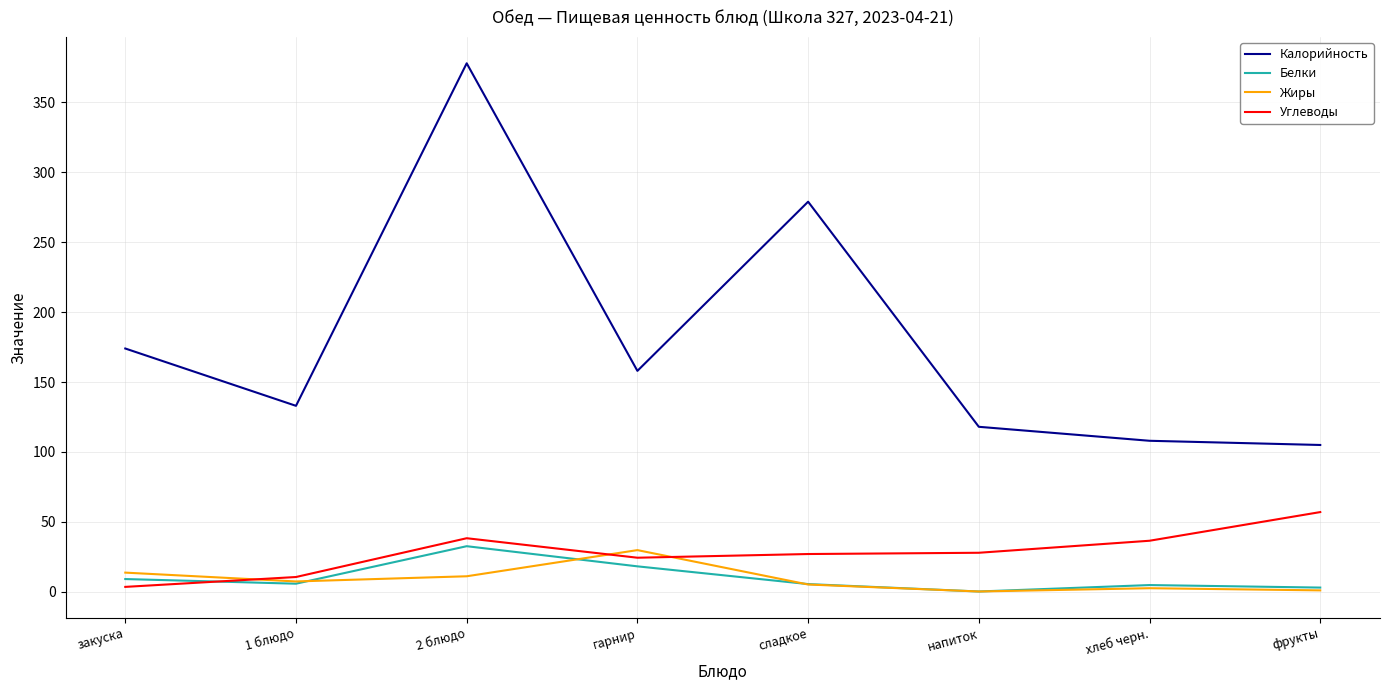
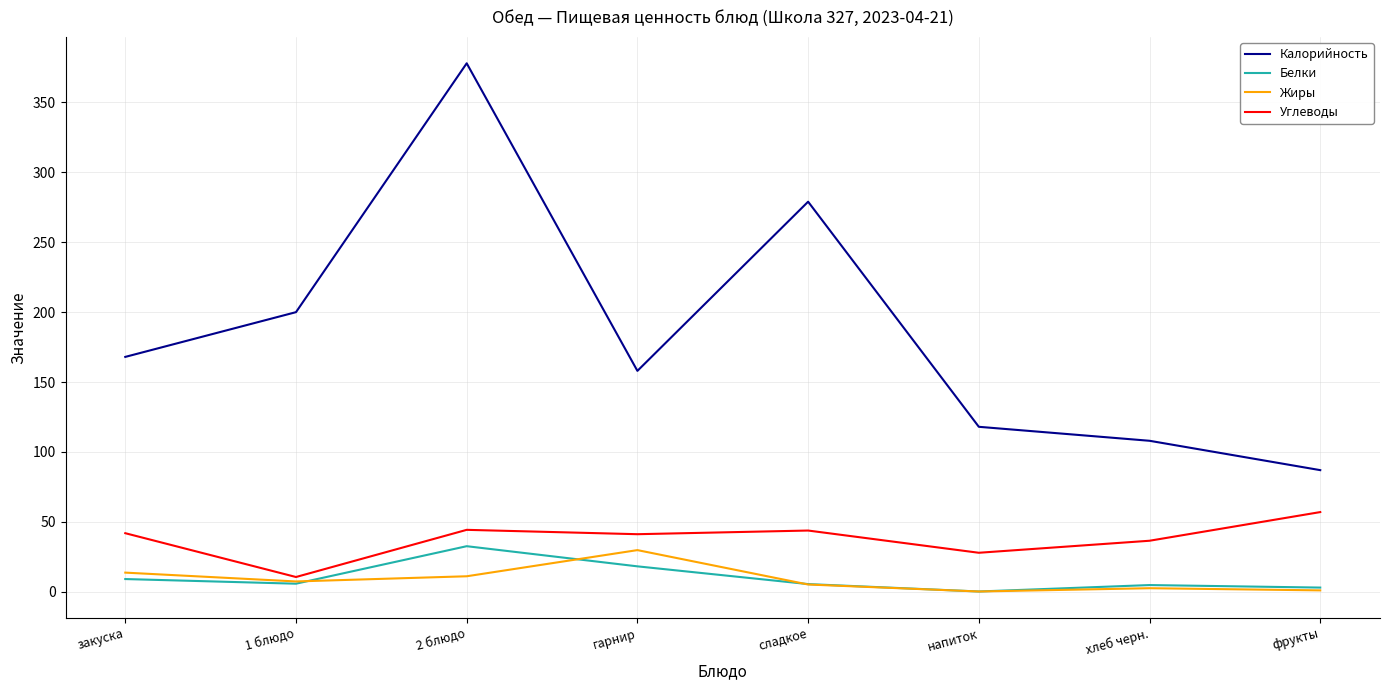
  {
    "Калорийность": {
-     "закуска": 174,
-     "1 блюдо": 133,
+     "закуска": 168,
+     "1 блюдо": 200,
      "2 блюдо": 378,
      "гарнир": 158,
      "сладкое": 279,
      "напиток": 118,
      "хлеб черн.": 108,
-     "фрукты": 105
+     "фрукты": 87
    },
    "Белки": {
      "закуска": 9,
      "2 блюдо": 33,
      "гарнир": 18,
      "хлеб черн.": 5,
      "фрукты": 3
    },
    "Жиры": {
      "закуска": 14,
      "2 блюдо": 11,
      "гарнир": 30,
      "хлеб черн.": 3,
      "фрукты": 1
    },
    "Углеводы": {
-     "закуска": 4,
+     "закуска": 42,
      "1 блюдо": 11,
-     "2 блюдо": 38,
-     "гарнир": 24,
-     "сладкое": 27,
+     "2 блюдо": 44,
+     "гарнир": 41,
+     "сладкое": 44,
      "напиток": 28,
      "хлеб черн.": 37,
      "фрукты": 57
    }
  }
